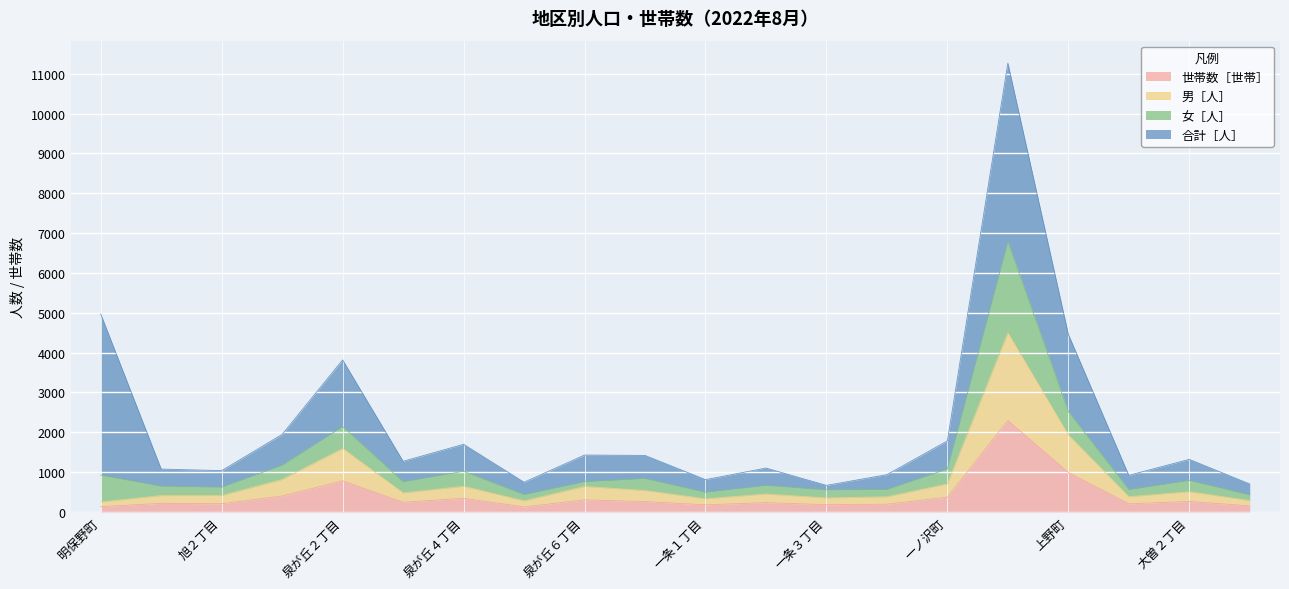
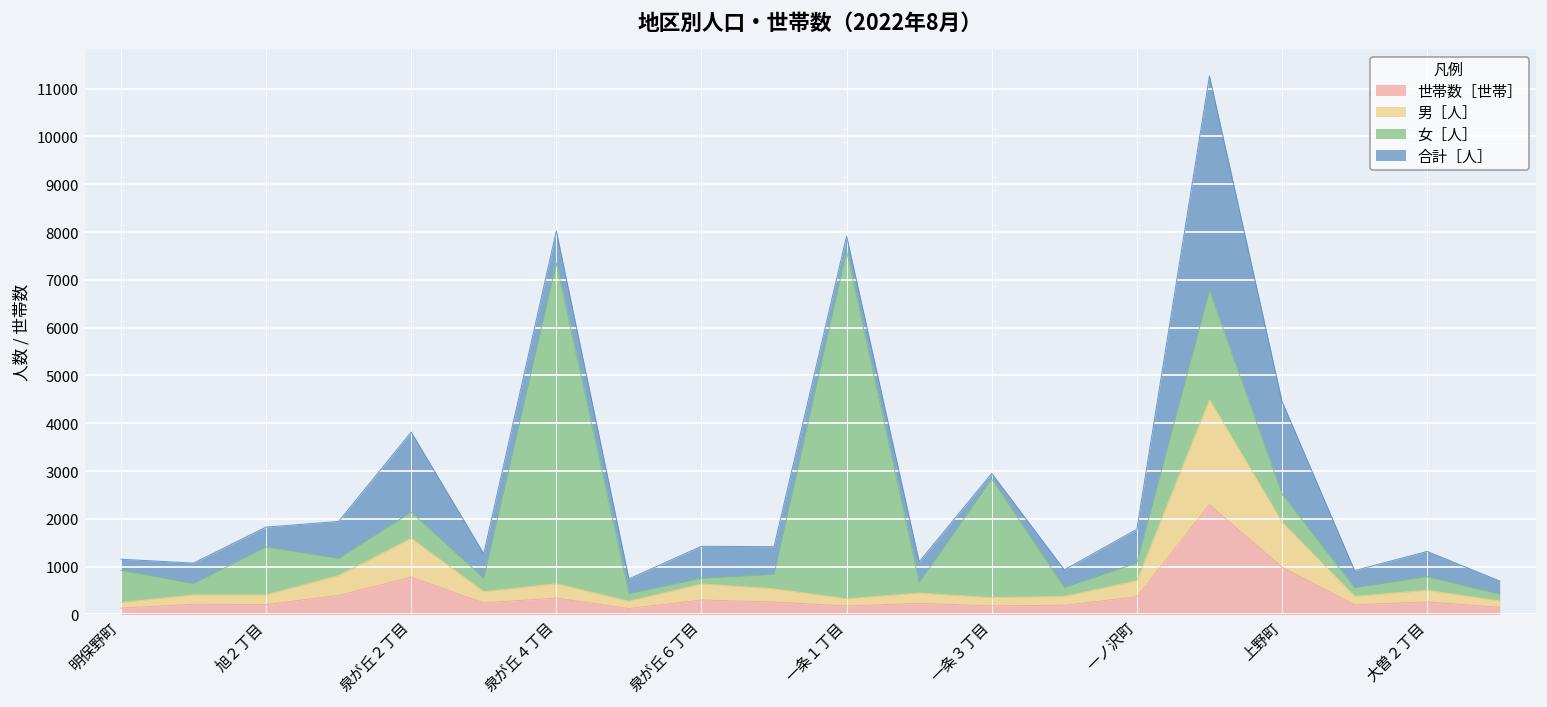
  {
    "女［人］": {
      "明保野町": 700,
-     "旭２丁目": 200,
+     "旭２丁目": 1000,
      "泉が丘２丁目": 500,
-     "泉が丘４丁目": 400,
+     "泉が丘４丁目": 6700,
      "泉が丘６丁目": 100,
-     "一条１丁目": 200,
-     "一条３丁目": 200,
+     "一条１丁目": 7300,
+     "一条３丁目": 2500,
      "一ノ沢町": 400,
      "上野町": 600,
      "大曽２丁目": 300
    },
    "合計［人］": {
-     "明保野町": 4000,
+     "明保野町": 200,
      "旭２丁目": 400,
      "泉が丘２丁目": 1700,
      "泉が丘４丁目": 700,
      "泉が丘６丁目": 700,
      "一条１丁目": 300,
      "一条３丁目": 100,
      "一ノ沢町": 700,
      "上野町": 1900,
      "大曽２丁目": 500
    }
  }
